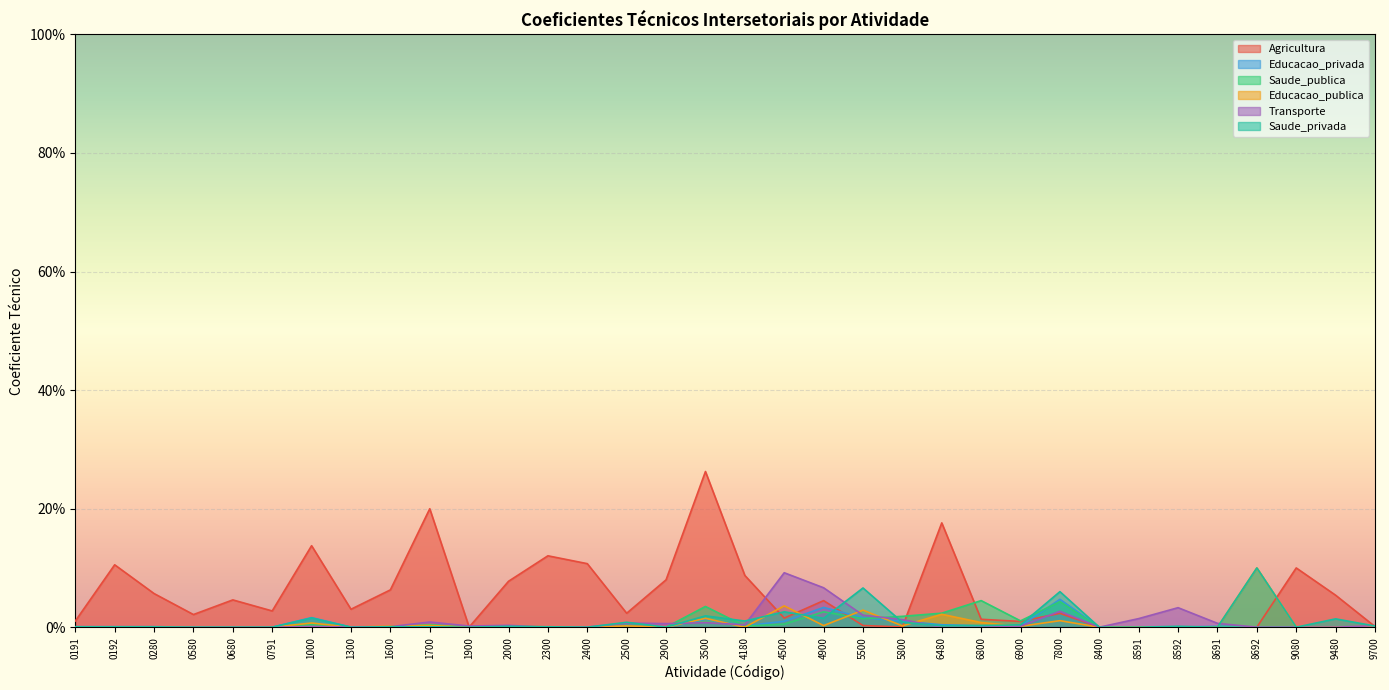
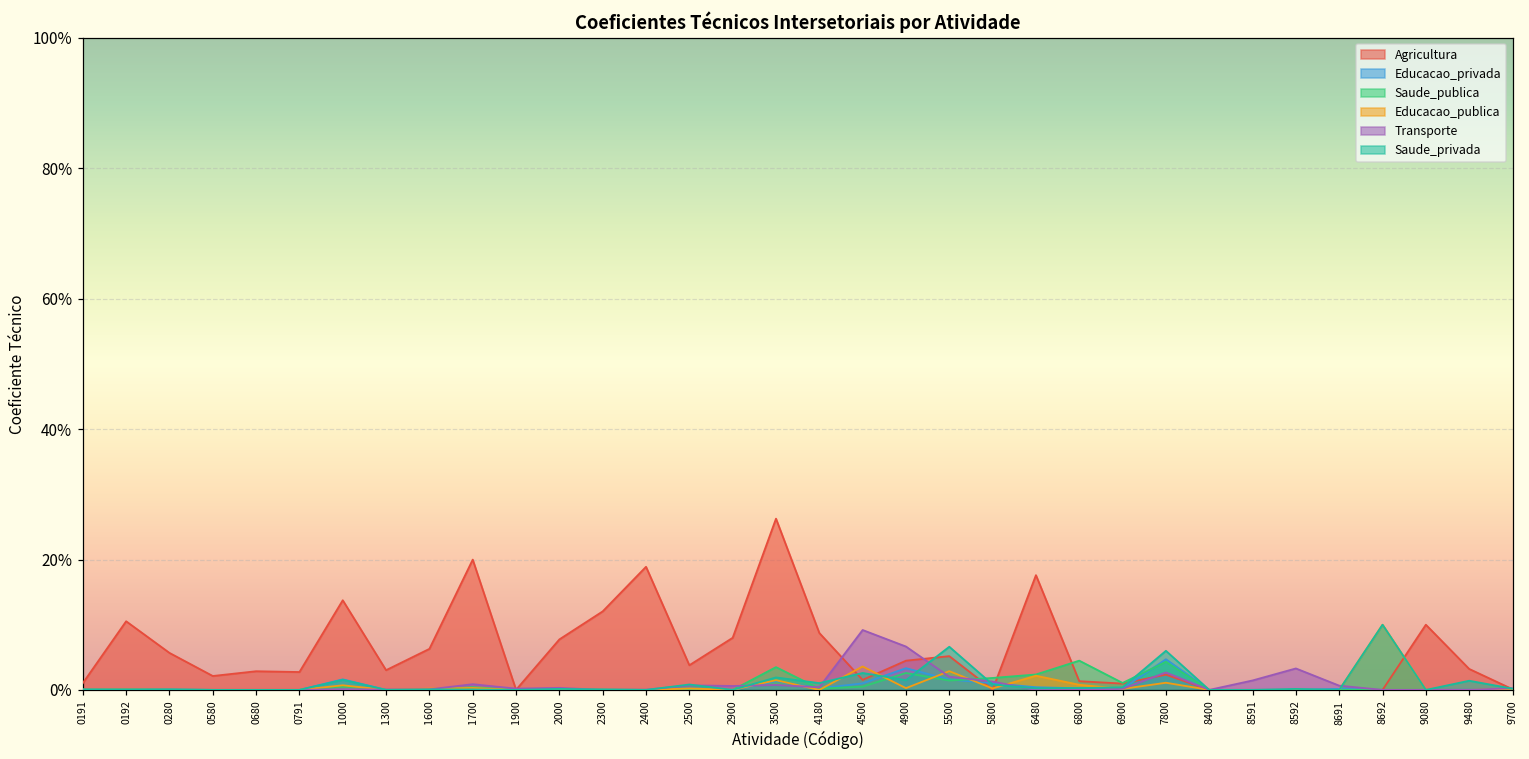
  {
    "Agricultura": {
      "0191": "1%",
      "0192": "11%",
      "0280": "6%",
      "0580": "2%",
-     "0680": "5%",
+     "0680": "3%",
      "0791": "3%",
      "1000": "14%",
      "1300": "3%",
      "1600": "6%",
      "1700": "20%",
      "2000": "8%",
      "2300": "12%",
-     "2400": "11%",
-     "2500": "2%",
+     "2400": "19%",
+     "2500": "4%",
      "2900": "8%",
      "3500": "26%",
      "4180": "9%",
      "4500": "2%",
      "4900": "4%",
-     "5500": "0%",
+     "5500": "5%",
      "6480": "18%",
      "6800": "1%",
      "9080": "10%",
-     "9480": "5%"
+     "9480": "3%"
    },
    "Educacao_privada": {
      "4500": "1%",
      "4900": "3%"
    },
    "Educacao_publica": {
      "4500": "4%",
      "4900": "0%",
      "5500": "3%",
      "6800": "1%",
      "7800": "1%"
    },
    "Transporte": {
      "1000": "0%",
      "1700": "1%",
      "2900": "1%",
      "3500": "1%",
      "4500": "9%",
      "4900": "7%",
      "8591": "1%",
      "8592": "3%",
      "8691": "1%"
    }
  }
